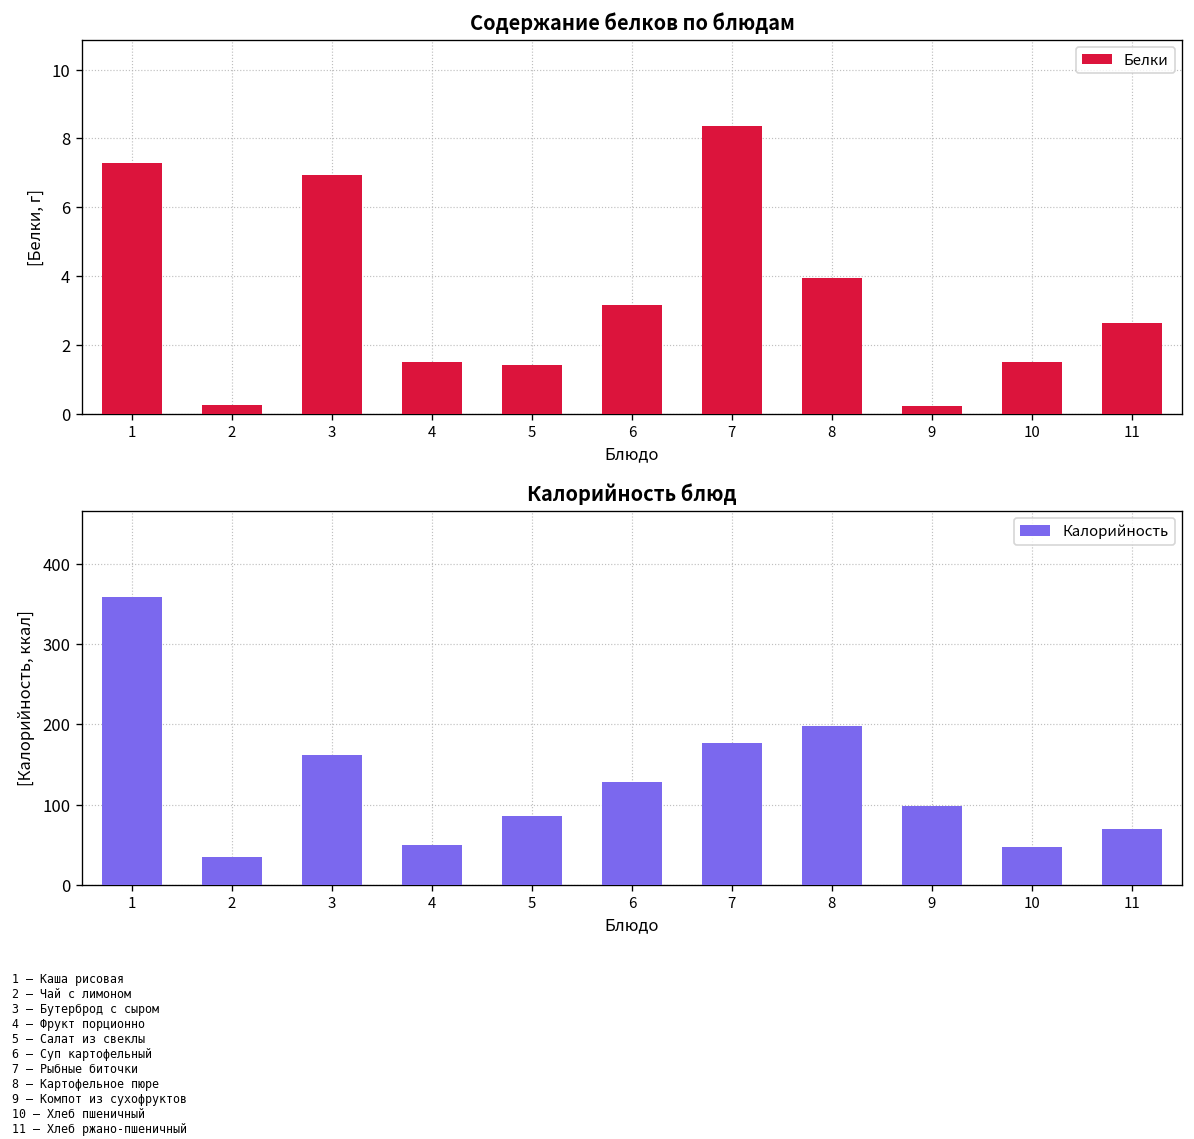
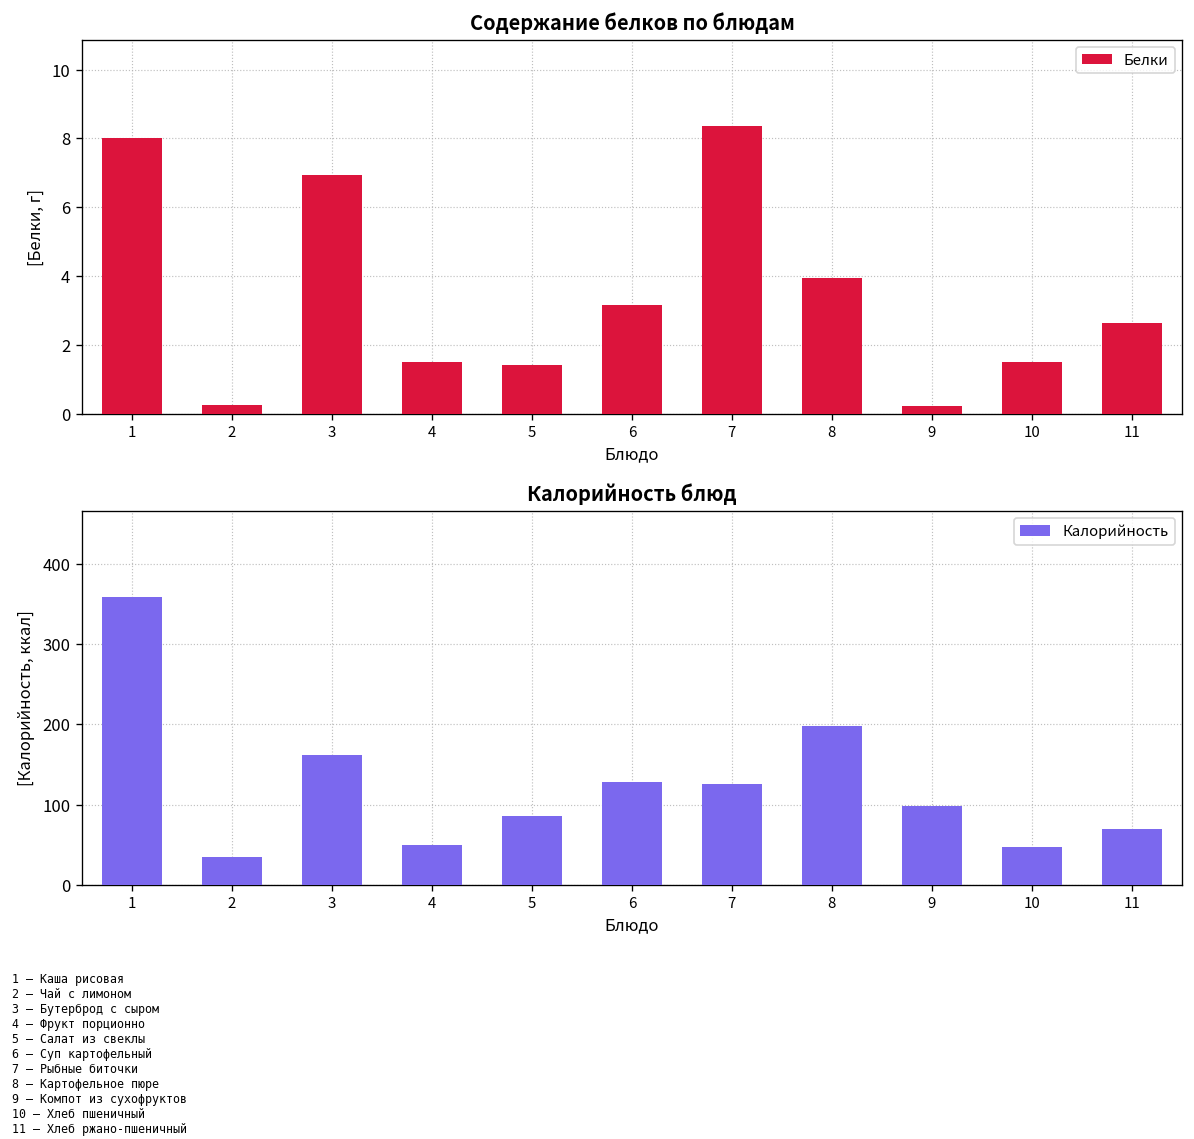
  {
    "Содержание белков по блюдам": {
-     "1": 7.3,
+     "1": 8.0,
      "2": 0.3,
      "3": 7.0,
      "4": 1.5,
      "5": 1.4,
      "6": 3.2,
      "7": 8.4,
      "8": 4.0,
      "9": 0.2,
      "10": 1.5,
      "11": 2.6
    },
    "Калорийность блюд": {
      "1": 360,
      "2": 30,
      "3": 160,
      "4": 50,
      "5": 90,
      "6": 130,
-     "7": 180,
+     "7": 130,
      "8": 200,
      "9": 100,
      "10": 50,
      "11": 70
    }
  }
